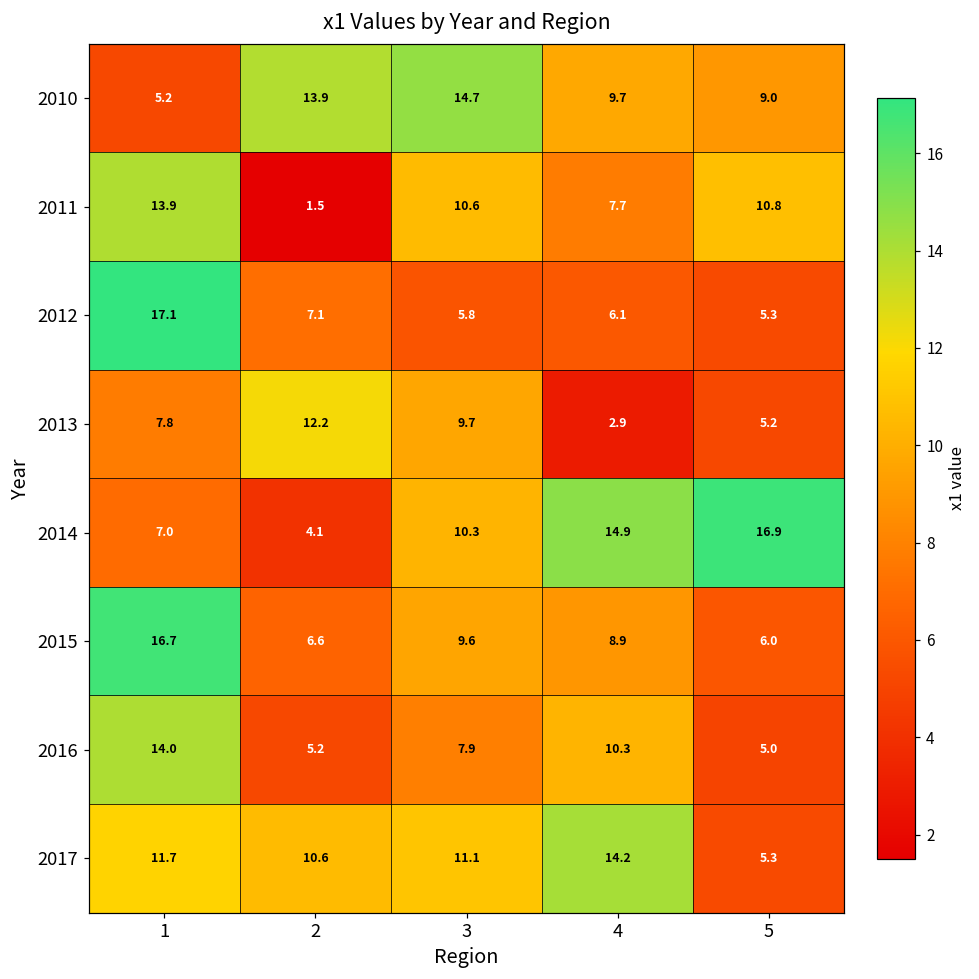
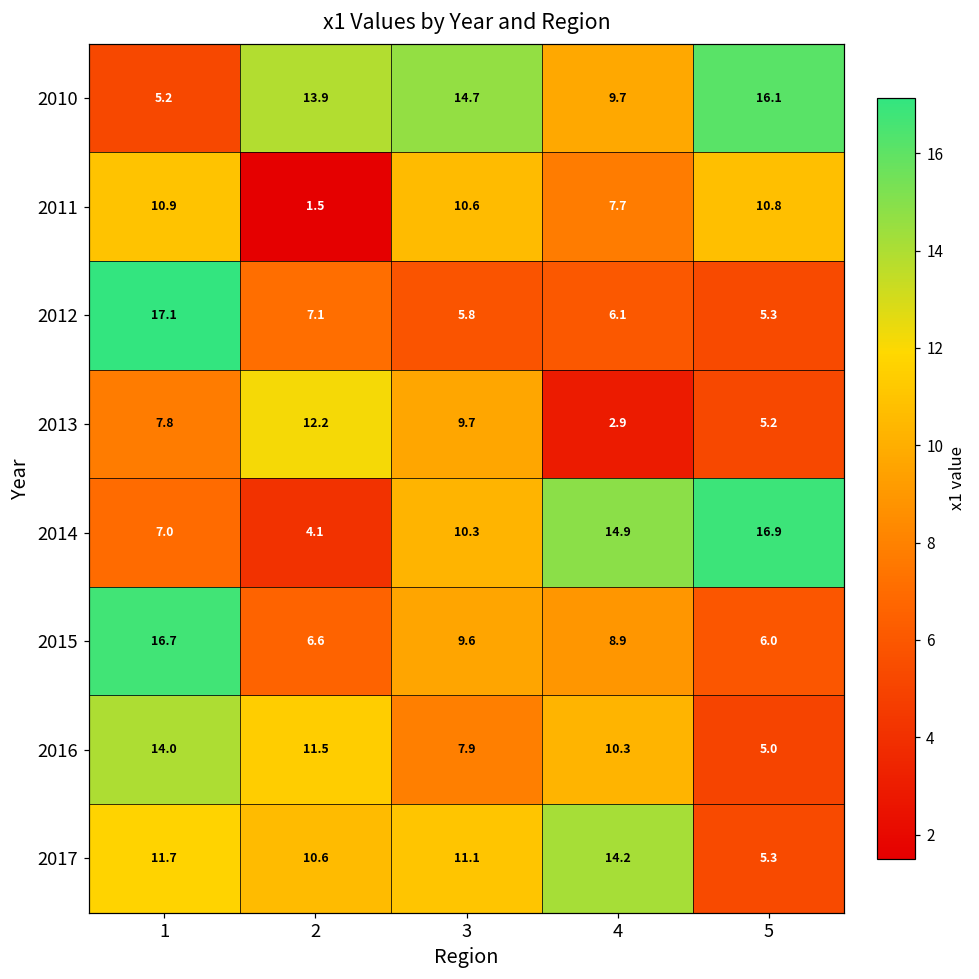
  {
    "2010": {
      "1": 5.2,
      "2": 13.9,
      "3": 14.7,
      "4": 9.7,
-     "5": 9.0
+     "5": 16.1
    },
    "2011": {
-     "1": 13.9,
+     "1": 10.9,
      "2": 1.5,
      "3": 10.6,
      "4": 7.7,
      "5": 10.8
    },
    "2012": {
      "1": 17.1,
      "2": 7.1,
      "3": 5.8,
      "4": 6.1,
      "5": 5.3
    },
    "2013": {
      "1": 7.8,
      "2": 12.2,
      "3": 9.7,
      "4": 2.9,
      "5": 5.2
    },
    "2014": {
      "1": 7.0,
      "2": 4.1,
      "3": 10.3,
      "4": 14.9,
      "5": 16.9
    },
    "2015": {
      "1": 16.7,
      "2": 6.6,
      "3": 9.6,
      "4": 8.9,
      "5": 6.0
    },
    "2016": {
      "1": 14.0,
-     "2": 5.2,
+     "2": 11.5,
      "3": 7.9,
      "4": 10.3,
      "5": 5.0
    },
    "2017": {
      "1": 11.7,
      "2": 10.6,
      "3": 11.1,
      "4": 14.2,
      "5": 5.3
    }
  }
